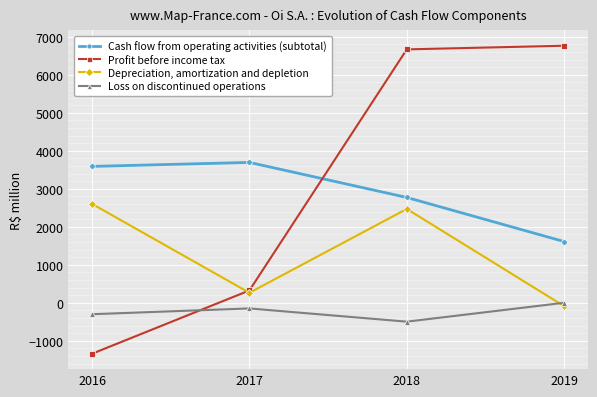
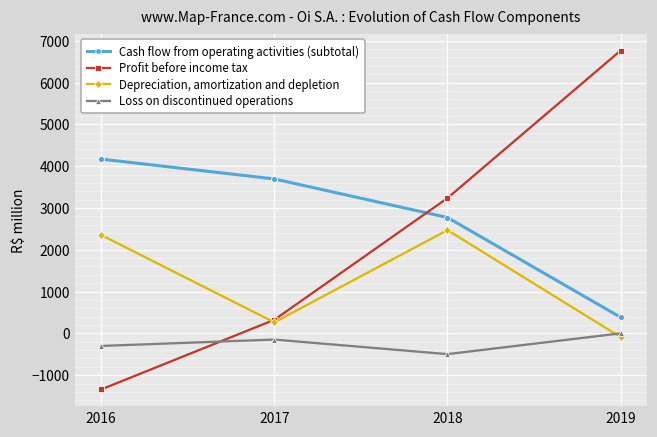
  {
    "Cash flow from operating activities (subtotal)": {
-     "2016": 3600,
+     "2016": 4200,
      "2017": 3700,
      "2018": 2800,
-     "2019": 1600
+     "2019": 400
    },
    "Profit before income tax": {
      "2016": -1300,
-     "2018": 6700,
+     "2018": 3200,
      "2019": 6800
    },
    "Depreciation, amortization and depletion": {
-     "2016": 2600,
+     "2016": 2400,
      "2018": 2500,
      "2019": -100
    },
    "Loss on discontinued operations": {
      "2016": -300,
      "2017": -100,
      "2018": -500,
      "2019": 0
    }
  }
